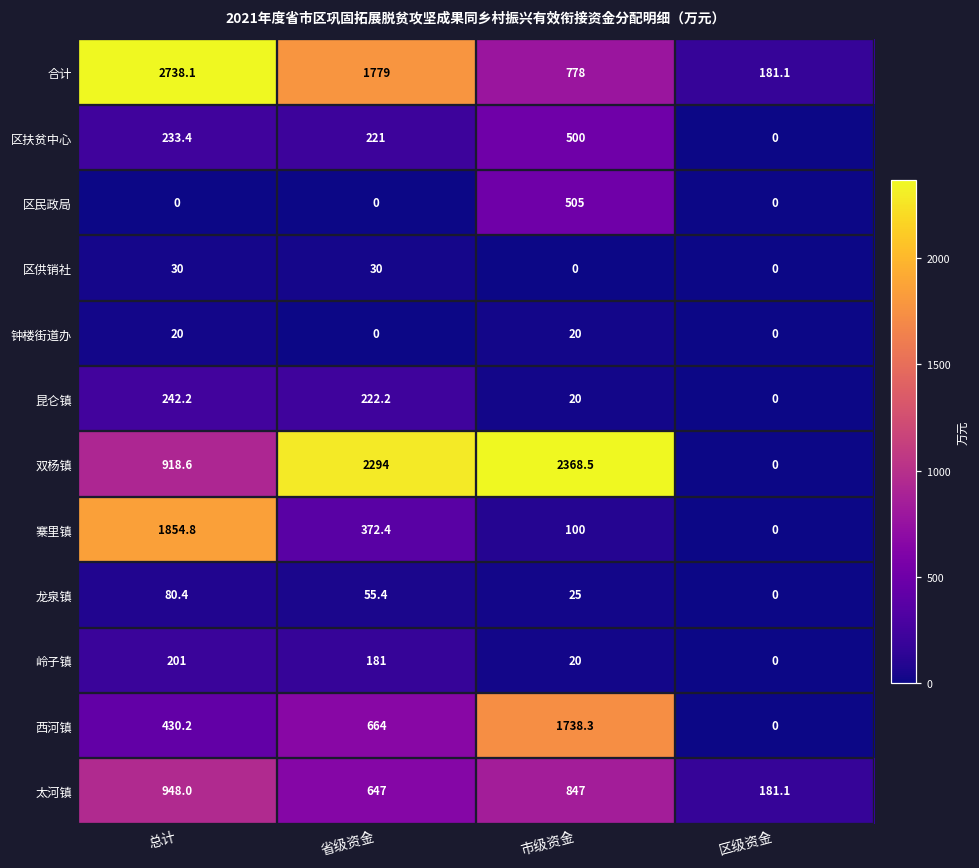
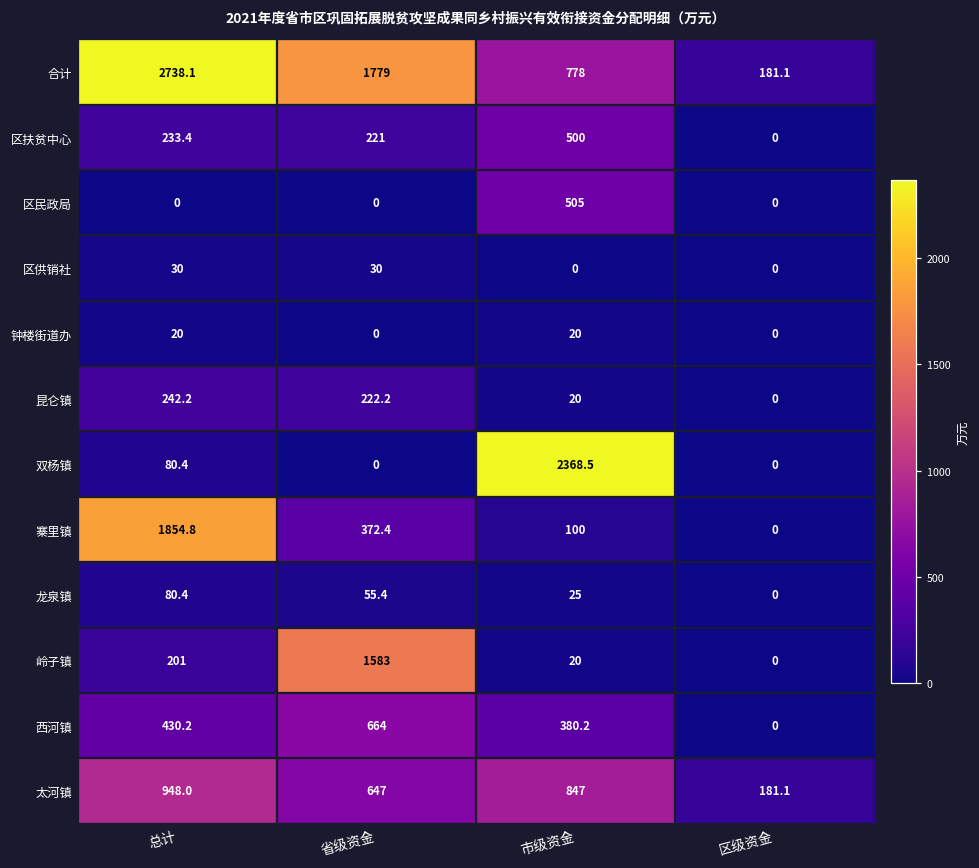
  {
    "合计": {
      "总计": 2738.1,
      "省级资金": 1779,
      "市级资金": 778,
      "区级资金": 181.1
    },
    "区扶贫中心": {
      "总计": 233.4,
      "省级资金": 221,
      "市级资金": 500,
      "区级资金": 0
    },
    "区民政局": {
      "总计": 0,
      "省级资金": 0,
      "市级资金": 505,
      "区级资金": 0
    },
    "区供销社": {
      "总计": 30,
      "省级资金": 30,
      "市级资金": 0,
      "区级资金": 0
    },
    "钟楼街道办": {
      "总计": 20,
      "省级资金": 0,
      "市级资金": 20,
      "区级资金": 0
    },
    "昆仑镇": {
      "总计": 242.2,
      "省级资金": 222.2,
      "市级资金": 20,
      "区级资金": 0
    },
    "双杨镇": {
-     "总计": 918.6,
-     "省级资金": 2294,
+     "总计": 80.4,
+     "省级资金": 0,
      "市级资金": 2368.5,
      "区级资金": 0
    },
    "寨里镇": {
      "总计": 1854.8,
      "省级资金": 372.4,
      "市级资金": 100,
      "区级资金": 0
    },
    "龙泉镇": {
      "总计": 80.4,
      "省级资金": 55.4,
      "市级资金": 25,
      "区级资金": 0
    },
    "岭子镇": {
      "总计": 201,
-     "省级资金": 181,
+     "省级资金": 1583,
      "市级资金": 20,
      "区级资金": 0
    },
    "西河镇": {
      "总计": 430.2,
      "省级资金": 664,
-     "市级资金": 1738.3,
+     "市级资金": 380.2,
      "区级资金": 0
    },
    "太河镇": {
      "总计": 948.0,
      "省级资金": 647,
      "市级资金": 847,
      "区级资金": 181.1
    }
  }
